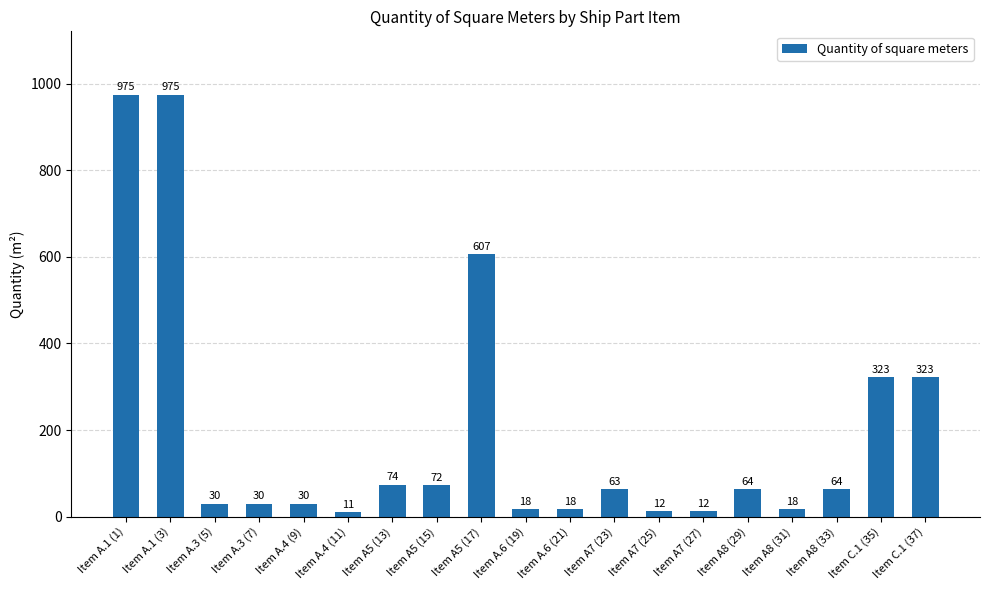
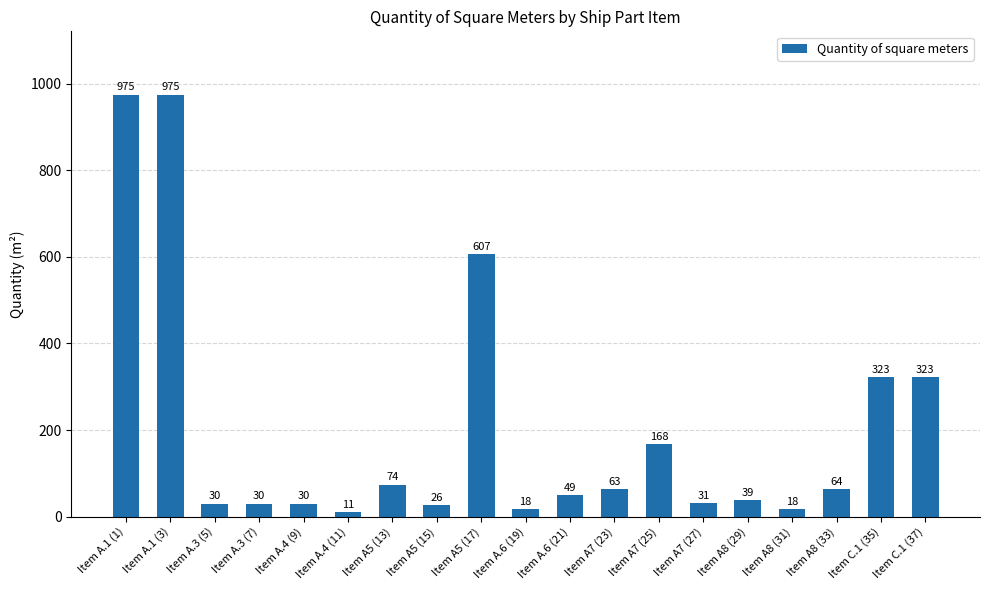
  {
    "Item A.1 (1)": 975,
    "Item A.1 (3)": 975,
    "Item A.3 (5)": 30,
    "Item A.3 (7)": 30,
    "Item A.4 (9)": 30,
    "Item A.4 (11)": 11,
    "Item A5 (13)": 74,
-   "Item A5 (15)": 72,
+   "Item A5 (15)": 26,
    "Item A5 (17)": 607,
    "Item A.6 (19)": 18,
-   "Item A.6 (21)": 18,
+   "Item A.6 (21)": 49,
    "Item A7 (23)": 63,
-   "Item A7 (25)": 12,
-   "Item A7 (27)": 12,
-   "Item A8 (29)": 64,
+   "Item A7 (25)": 168,
+   "Item A7 (27)": 31,
+   "Item A8 (29)": 39,
    "Item A8 (31)": 18,
    "Item A8 (33)": 64,
    "Item C.1 (35)": 323,
    "Item C.1 (37)": 323
  }
